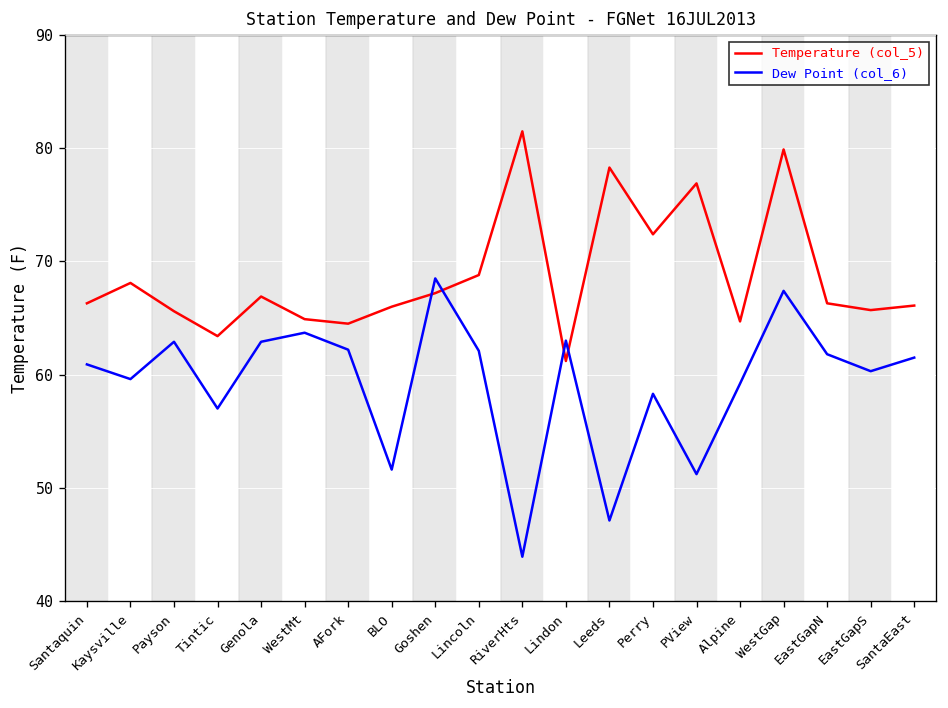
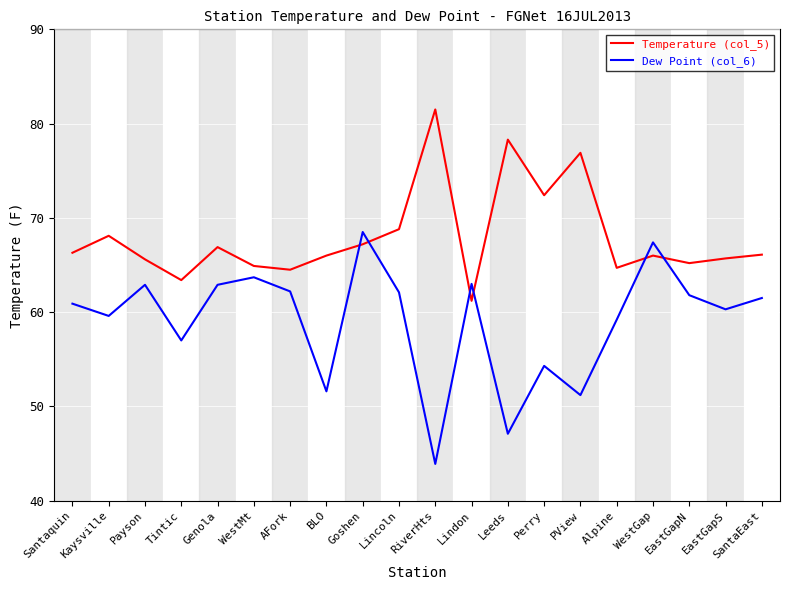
  {
    "Temperature (col_5)": {
      "Santaquin": 66,
      "Kaysville": 68,
      "Payson": 66,
      "Tintic": 63,
      "Genola": 67,
      "WestMt": 65,
      "AFork": 65,
      "BLO": 66,
      "Goshen": 67,
      "Lincoln": 69,
      "RiverHts": 82,
      "Lindon": 61,
      "Leeds": 78,
      "Perry": 72,
      "PView": 77,
      "Alpine": 65,
-     "WestGap": 80,
-     "EastGapN": 66,
+     "WestGap": 66,
+     "EastGapN": 65,
      "EastGapS": 66,
      "SantaEast": 66
    },
    "Dew Point (col_6)": {
      "Santaquin": 61,
      "Kaysville": 60,
      "Payson": 63,
      "Tintic": 57,
      "Genola": 63,
      "WestMt": 64,
      "AFork": 62,
      "BLO": 52,
      "Goshen": 69,
      "Lincoln": 62,
      "RiverHts": 44,
      "Lindon": 63,
      "Leeds": 47,
-     "Perry": 58,
+     "Perry": 54,
      "PView": 51,
      "Alpine": 59,
      "WestGap": 67,
      "EastGapN": 62,
      "EastGapS": 60,
      "SantaEast": 62
    }
  }
